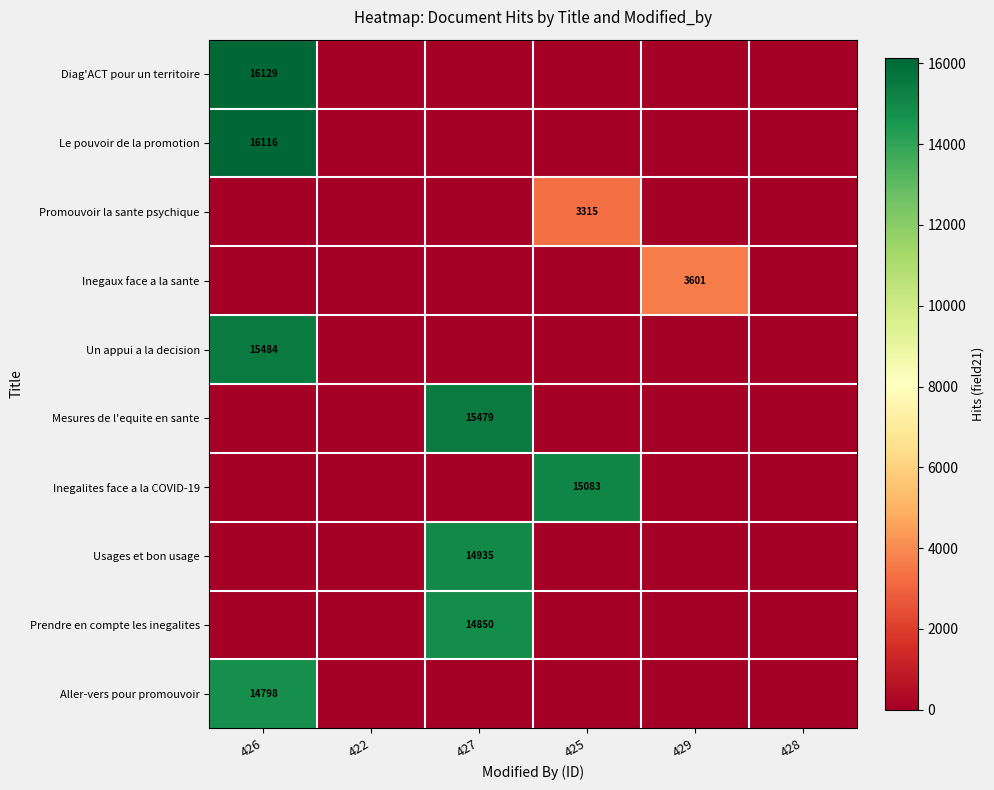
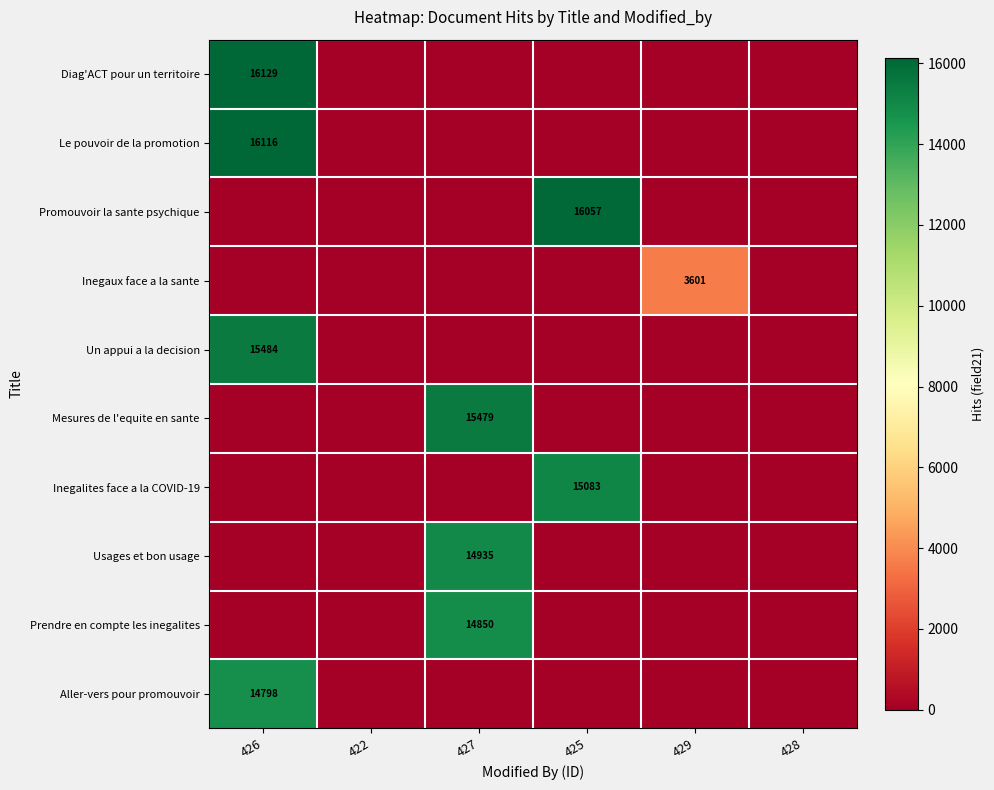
  {
    "Diag'ACT pour un territoire": {
      "426": 16129
    },
    "Le pouvoir de la promotion": {
      "426": 16116
    },
    "Promouvoir la sante psychique": {
-     "425": 3315
+     "425": 16057
    },
    "Inegaux face a la sante": {
      "429": 3601
    },
    "Un appui a la decision": {
      "426": 15484
    },
    "Mesures de l'equite en sante": {
      "427": 15479
    },
    "Inegalites face a la COVID-19": {
      "425": 15083
    },
    "Usages et bon usage": {
      "427": 14935
    },
    "Prendre en compte les inegalites": {
      "427": 14850
    },
    "Aller-vers pour promouvoir": {
      "426": 14798
    }
  }
